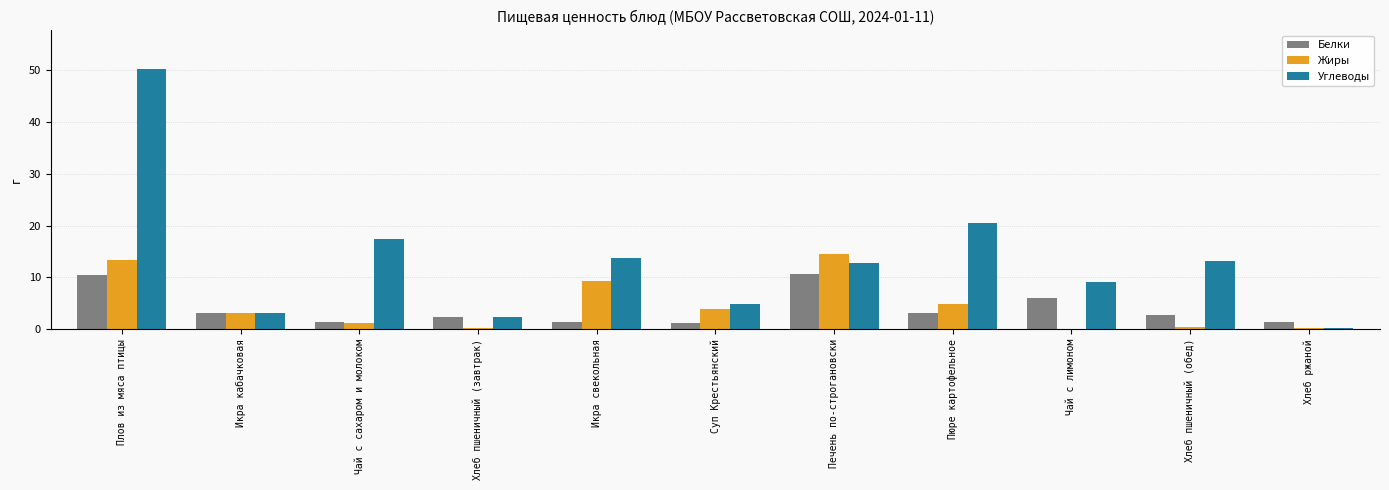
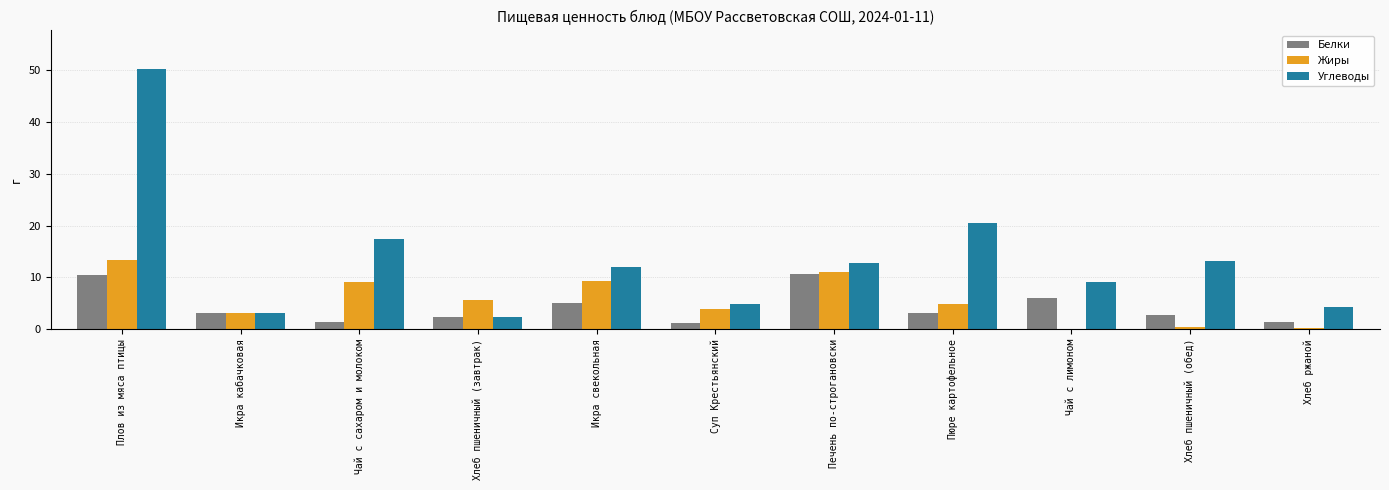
  {
    "Белки": {
      "Плов из мяса птицы": 10,
      "Икра кабачковая": 3,
      "Чай с сахаром и молоком": 1,
      "Хлеб пшеничный (завтрак)": 2,
-     "Икра свекольная": 1,
+     "Икра свекольная": 5,
      "Суп Крестьянский": 1,
      "Печень по-строгановски": 11,
      "Пюре картофельное": 3,
      "Чай с лимоном": 6,
      "Хлеб пшеничный (обед)": 3,
      "Хлеб ржаной": 1
    },
    "Жиры": {
      "Плов из мяса птицы": 13,
      "Икра кабачковая": 3,
-     "Чай с сахаром и молоком": 1,
-     "Хлеб пшеничный (завтрак)": 0,
+     "Чай с сахаром и молоком": 9,
+     "Хлеб пшеничный (завтрак)": 6,
      "Икра свекольная": 9,
      "Суп Крестьянский": 4,
-     "Печень по-строгановски": 15,
+     "Печень по-строгановски": 11,
      "Пюре картофельное": 5
    },
    "Углеводы": {
      "Плов из мяса птицы": 50,
      "Икра кабачковая": 3,
      "Чай с сахаром и молоком": 17,
      "Хлеб пшеничный (завтрак)": 2,
-     "Икра свекольная": 14,
+     "Икра свекольная": 12,
      "Суп Крестьянский": 5,
      "Печень по-строгановски": 13,
      "Пюре картофельное": 20,
      "Чай с лимоном": 9,
      "Хлеб пшеничный (обед)": 13,
-     "Хлеб ржаной": 0
+     "Хлеб ржаной": 4
    }
  }
